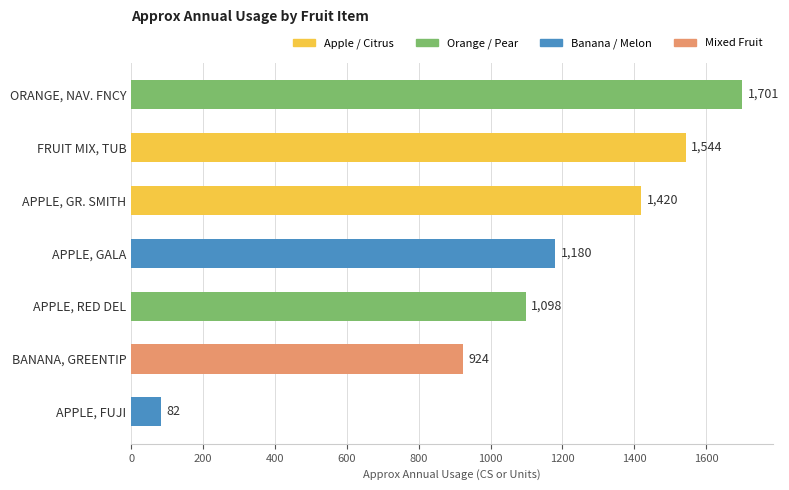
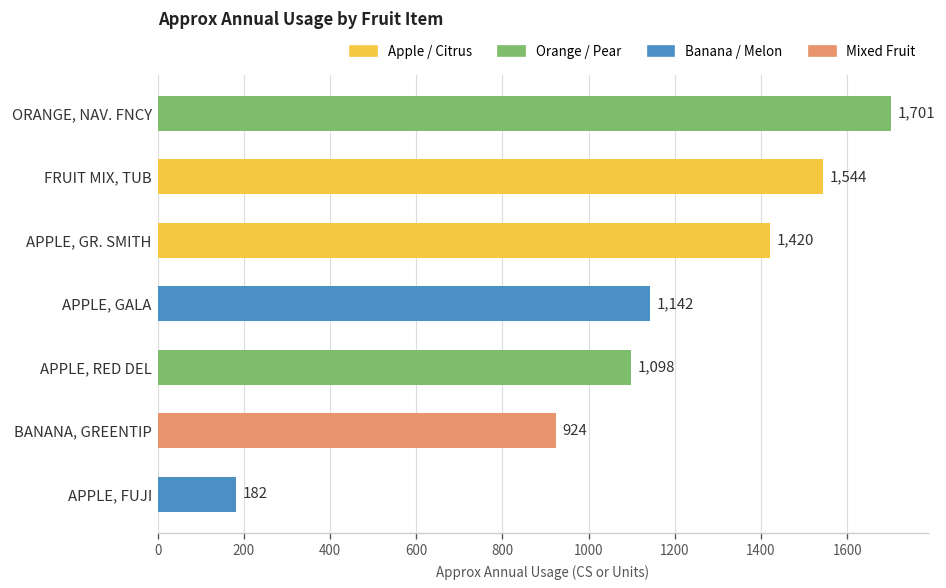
  {
    "ORANGE, NAV. FNCY": "1,701",
    "FRUIT MIX, TUB": "1,544",
    "APPLE, GR. SMITH": "1,420",
-   "APPLE, GALA": "1,180",
+   "APPLE, GALA": "1,142",
    "APPLE, RED DEL": "1,098",
    "BANANA, GREENTIP": "924",
-   "APPLE, FUJI": "82"
+   "APPLE, FUJI": "182"
  }
